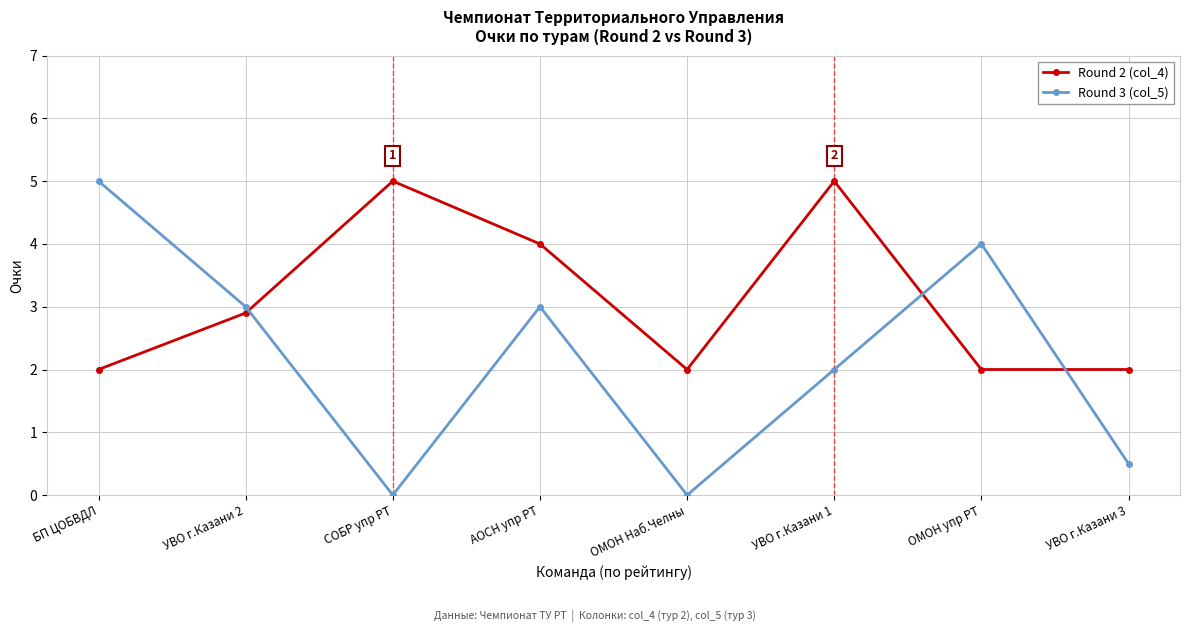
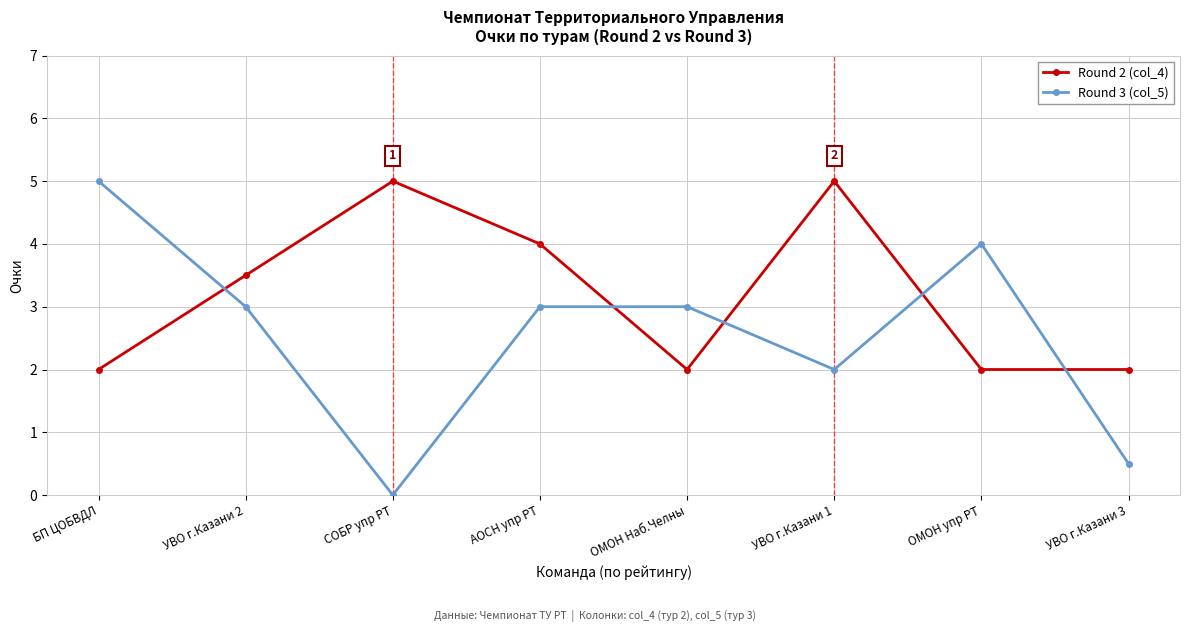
  {
    "Round 2 (col_4)": {
      "БП ЦОБВДЛ": 2.0,
-     "УВО г.Казани 2": 2.9,
+     "УВО г.Казани 2": 3.5,
      "АОСН упр РТ": 4.0,
      "ОМОН Наб.Челны": 2.0,
      "ОМОН упр РТ": 2.0,
      "УВО г.Казани 3": 2.0
    },
    "Round 3 (col_5)": {
      "БП ЦОБВДЛ": 5,
      "УВО г.Казани 2": 3,
      "СОБР упр РТ": 0,
      "АОСН упр РТ": 3,
-     "ОМОН Наб.Челны": 0,
+     "ОМОН Наб.Челны": 3,
      "УВО г.Казани 1": 2,
      "ОМОН упр РТ": 4,
      "УВО г.Казани 3": 0.5
    }
  }
